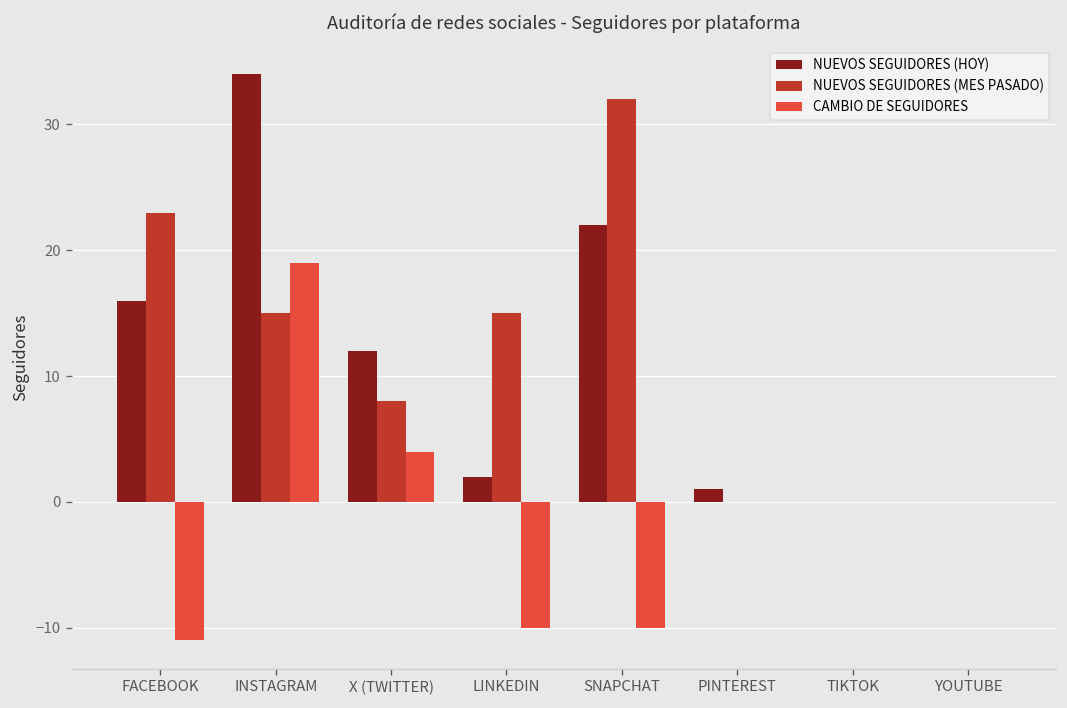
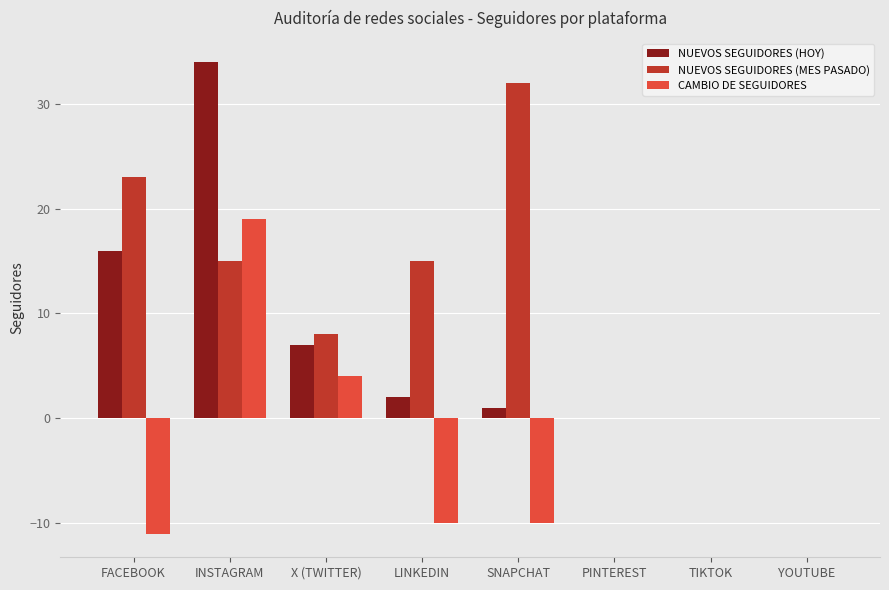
  {
    "NUEVOS SEGUIDORES (HOY)": {
      "FACEBOOK": 16,
      "INSTAGRAM": 34,
-     "X (TWITTER)": 12,
+     "X (TWITTER)": 7,
      "LINKEDIN": 2,
-     "SNAPCHAT": 22,
-     "PINTEREST": 1,
+     "SNAPCHAT": 1,
+     "PINTEREST": 0,
      "TIKTOK": 0,
      "YOUTUBE": 0
    }
  }
